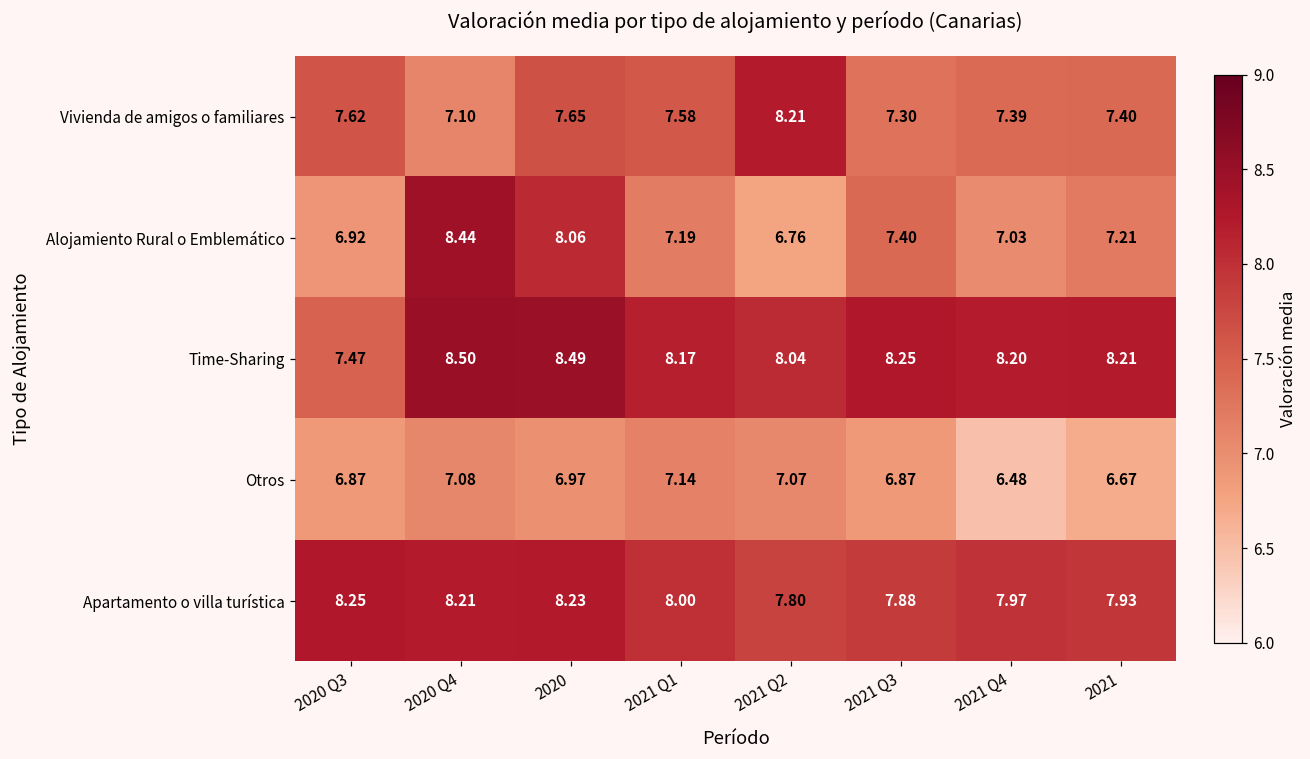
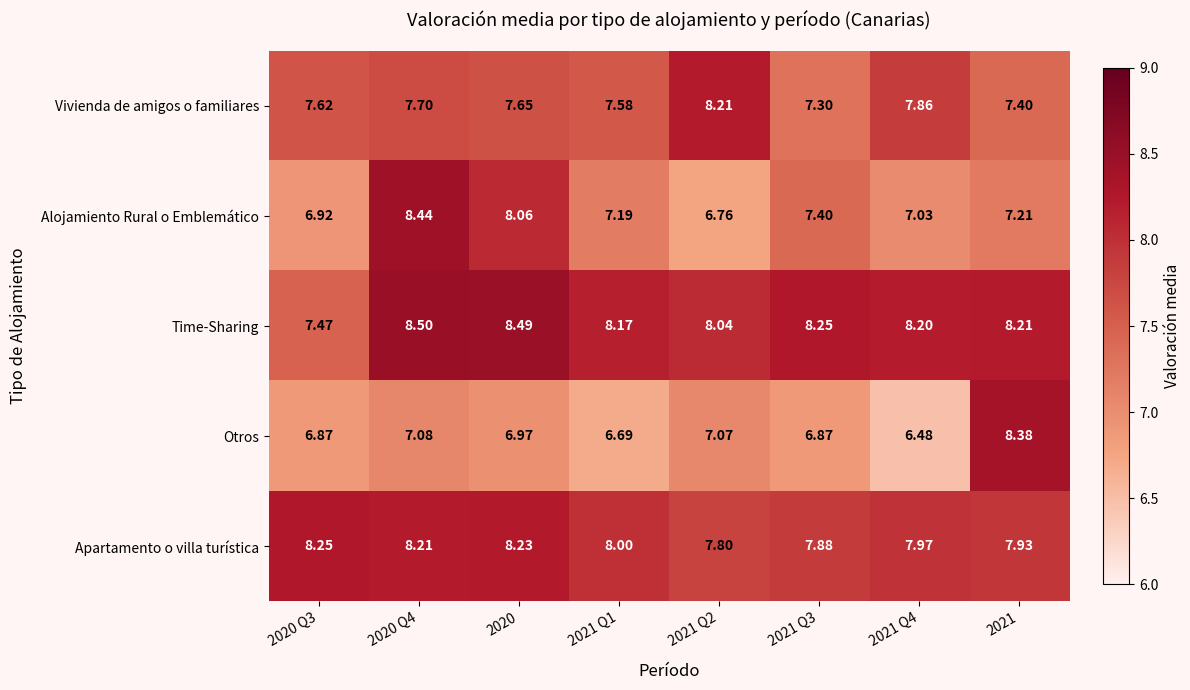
  {
    "Vivienda de amigos o familiares": {
      "2020 Q3": 7.62,
-     "2020 Q4": 7.10,
+     "2020 Q4": 7.70,
      "2020": 7.65,
      "2021 Q1": 7.58,
      "2021 Q2": 8.21,
      "2021 Q3": 7.30,
-     "2021 Q4": 7.39,
+     "2021 Q4": 7.86,
      "2021": 7.40
    },
    "Alojamiento Rural o Emblemático": {
      "2020 Q3": 6.92,
      "2020 Q4": 8.44,
      "2020": 8.06,
      "2021 Q1": 7.19,
      "2021 Q2": 6.76,
      "2021 Q3": 7.40,
      "2021 Q4": 7.03,
      "2021": 7.21
    },
    "Time-Sharing": {
      "2020 Q3": 7.47,
      "2020 Q4": 8.50,
      "2020": 8.49,
      "2021 Q1": 8.17,
      "2021 Q2": 8.04,
      "2021 Q3": 8.25,
      "2021 Q4": 8.20,
      "2021": 8.21
    },
    "Otros": {
      "2020 Q3": 6.87,
      "2020 Q4": 7.08,
      "2020": 6.97,
-     "2021 Q1": 7.14,
+     "2021 Q1": 6.69,
      "2021 Q2": 7.07,
      "2021 Q3": 6.87,
      "2021 Q4": 6.48,
-     "2021": 6.67
+     "2021": 8.38
    },
    "Apartamento o villa turística": {
      "2020 Q3": 8.25,
      "2020 Q4": 8.21,
      "2020": 8.23,
      "2021 Q1": 8.00,
      "2021 Q2": 7.80,
      "2021 Q3": 7.88,
      "2021 Q4": 7.97,
      "2021": 7.93
    }
  }
